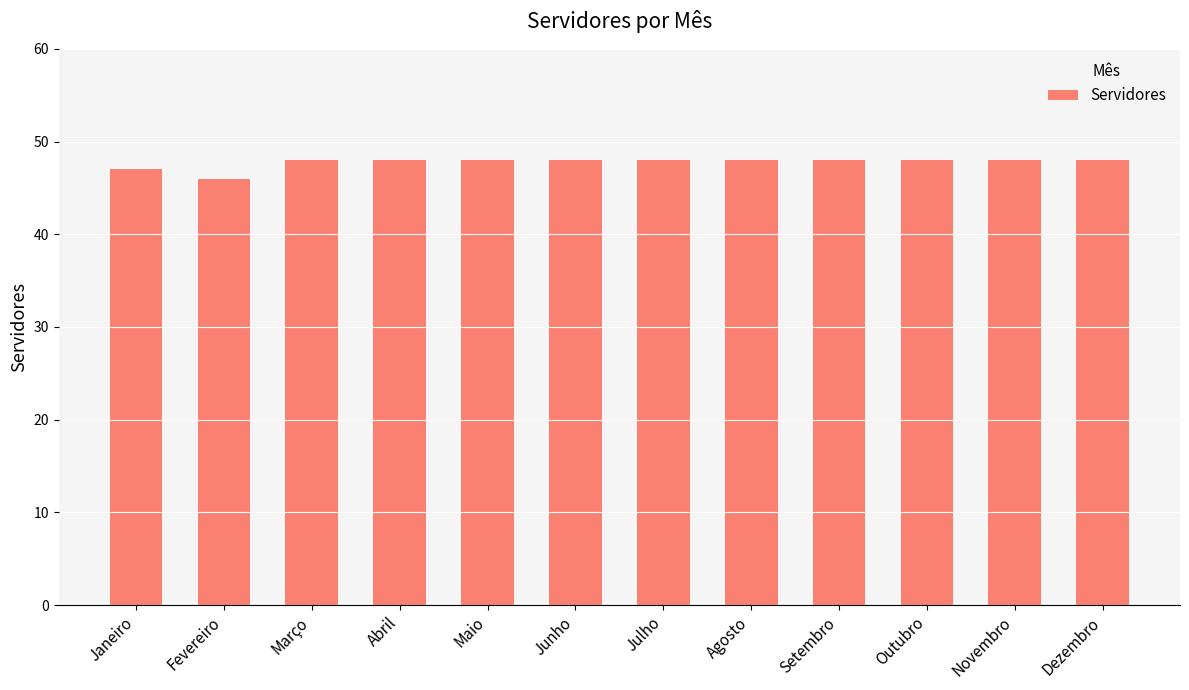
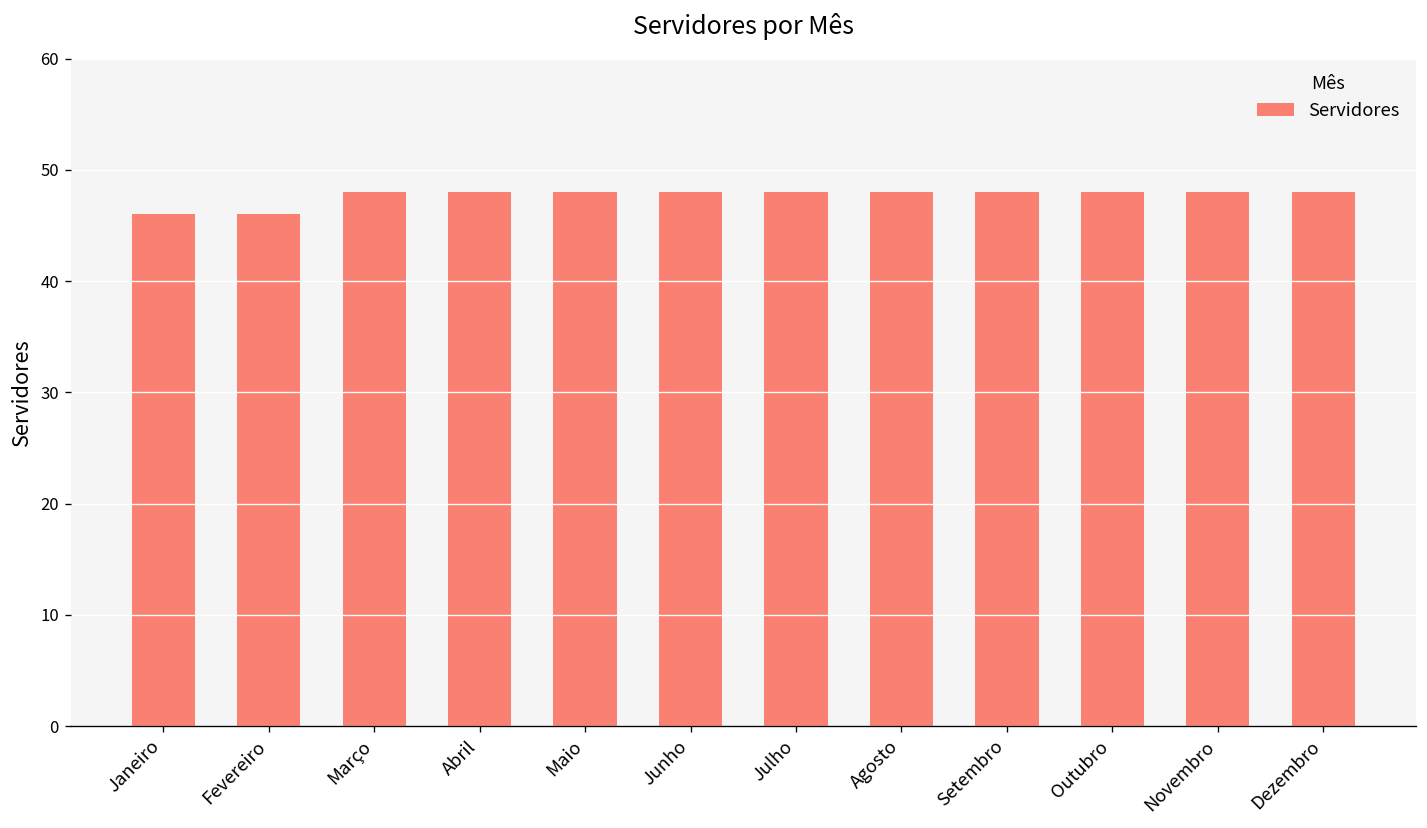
  {
-   "Janeiro": 47,
+   "Janeiro": 46,
    "Fevereiro": 46,
    "Março": 48,
    "Abril": 48,
    "Maio": 48,
    "Junho": 48,
    "Julho": 48,
    "Agosto": 48,
    "Setembro": 48,
    "Outubro": 48,
    "Novembro": 48,
    "Dezembro": 48
  }
